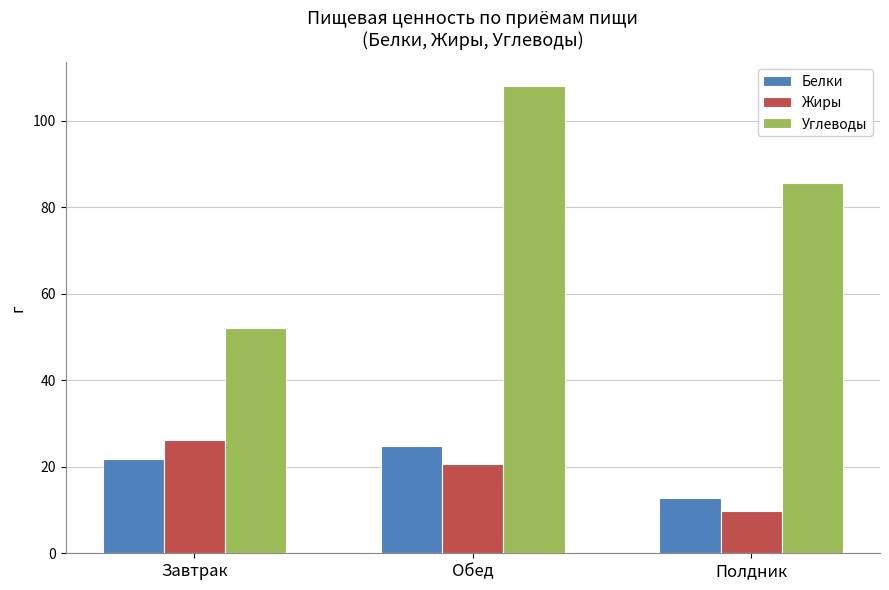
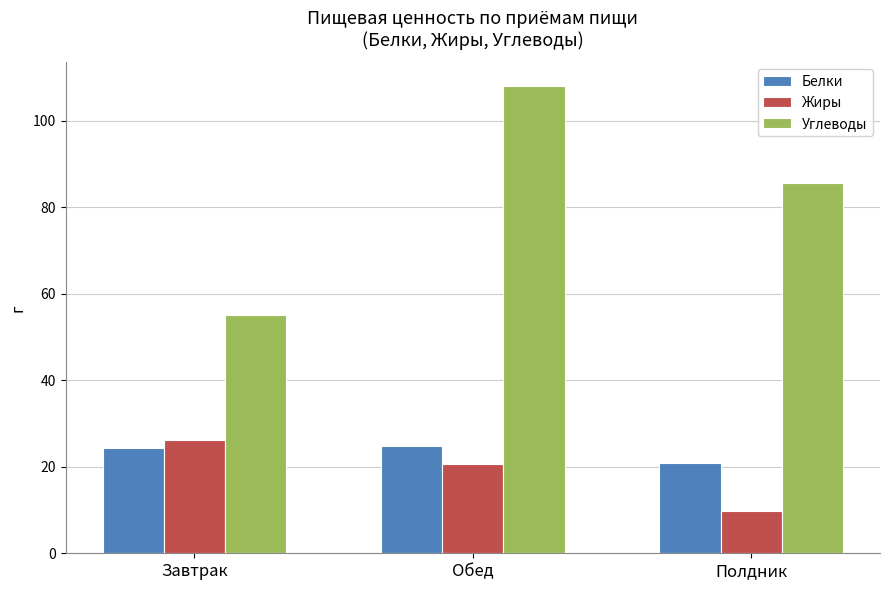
  {
    "Белки": {
-     "Завтрак": 22,
+     "Завтрак": 24,
      "Обед": 25,
-     "Полдник": 13
+     "Полдник": 21
    },
    "Жиры": {
      "Завтрак": 26,
      "Обед": 21,
      "Полдник": 10
    },
    "Углеводы": {
-     "Завтрак": 52,
+     "Завтрак": 55,
      "Обед": 108,
      "Полдник": 86
    }
  }
